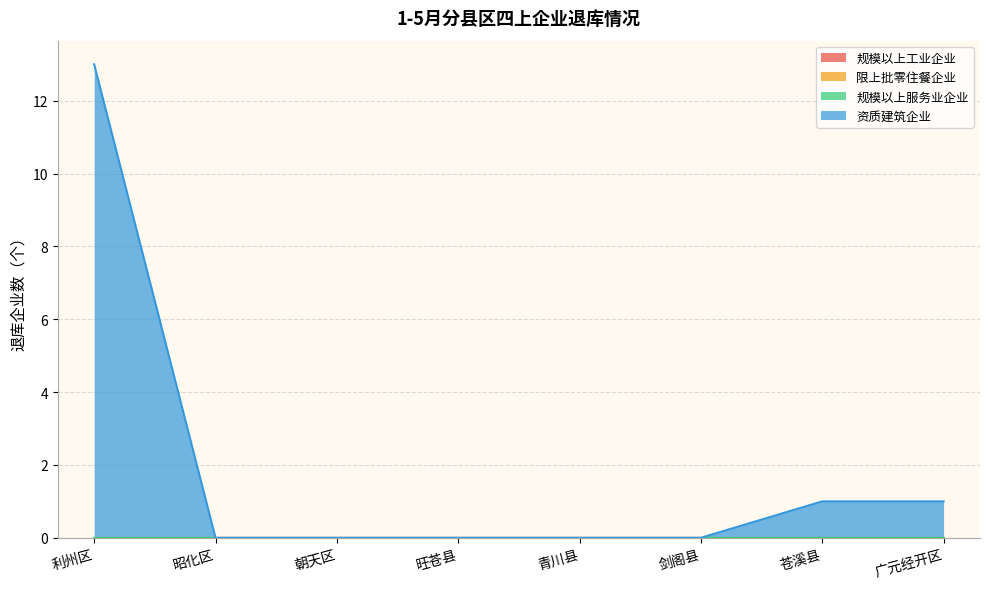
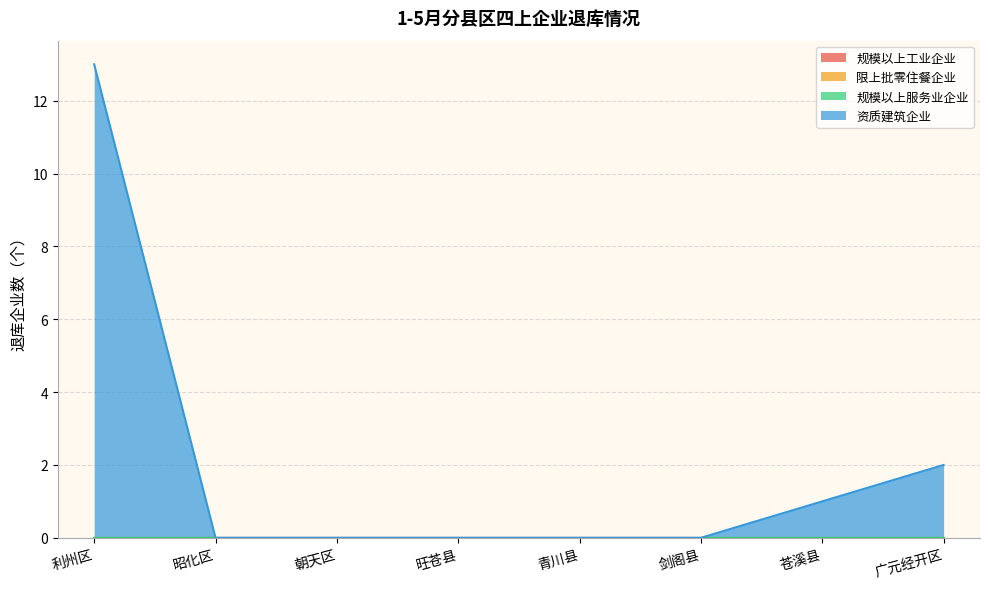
  {
    "规模以上服务业企业": {
      "利州区": 0,
      "苍溪县": 0,
      "广元经开区": 0
    },
    "资质建筑企业": {
      "利州区": 13,
      "苍溪县": 1,
-     "广元经开区": 1
+     "广元经开区": 2
    }
  }
